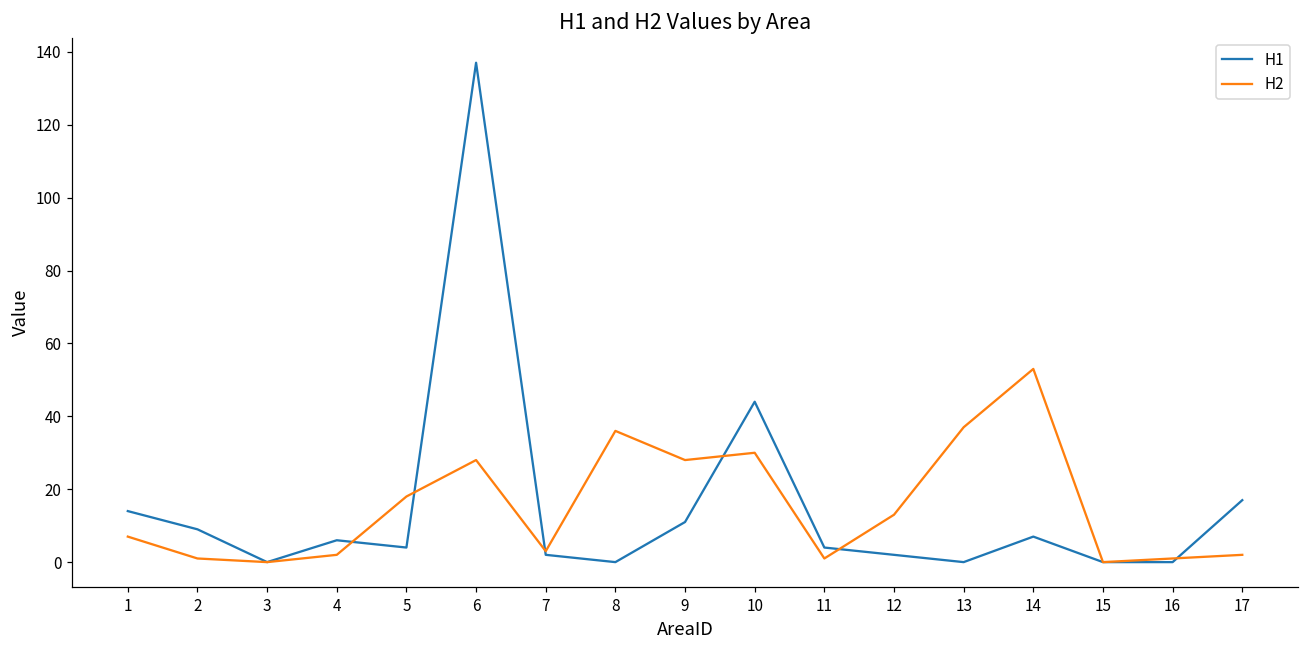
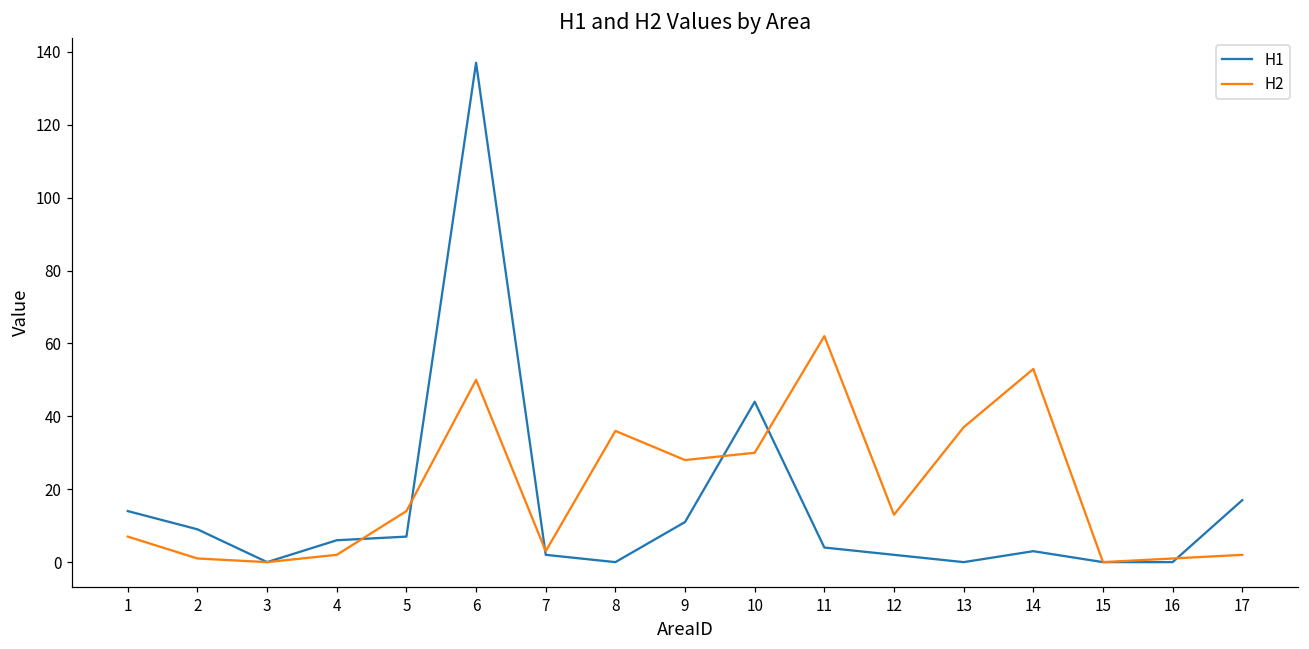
  {
    "H1": {
      "1": 14,
      "2": 9,
      "4": 6,
-     "5": 4,
+     "5": 7,
      "6": 137,
      "7": 2,
      "8": 0,
      "9": 11,
      "10": 44,
      "11": 4,
      "12": 2,
      "13": 0,
-     "14": 7,
+     "14": 3,
      "16": 0,
      "17": 17
    },
    "H2": {
      "1": 7,
      "2": 1,
      "4": 2,
-     "5": 18,
-     "6": 28,
+     "5": 14,
+     "6": 50,
      "7": 3,
      "8": 36,
      "9": 28,
      "10": 30,
-     "11": 1,
+     "11": 62,
      "12": 13,
      "13": 37,
      "14": 53,
      "16": 1,
      "17": 2
    }
  }
